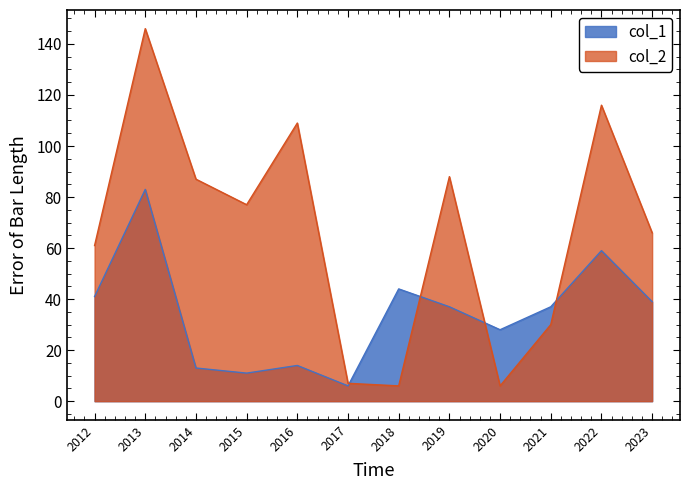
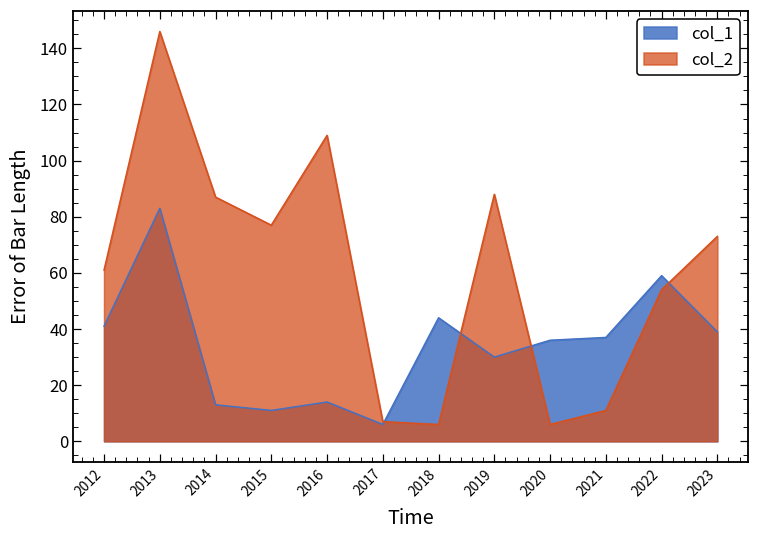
  {
    "col_1": {
      "2012": 41,
      "2013": 83,
      "2014": 13,
      "2015": 11,
      "2016": 14,
      "2017": 6,
      "2018": 44,
-     "2019": 37,
-     "2020": 28,
+     "2019": 30,
+     "2020": 36,
      "2021": 37,
      "2022": 59,
      "2023": 39
    },
    "col_2": {
      "2012": 61,
      "2013": 146,
      "2014": 87,
      "2015": 77,
      "2016": 109,
      "2017": 7,
      "2018": 6,
      "2019": 88,
      "2020": 6,
-     "2021": 30,
-     "2022": 116,
-     "2023": 66
+     "2021": 11,
+     "2022": 54,
+     "2023": 73
    }
  }
